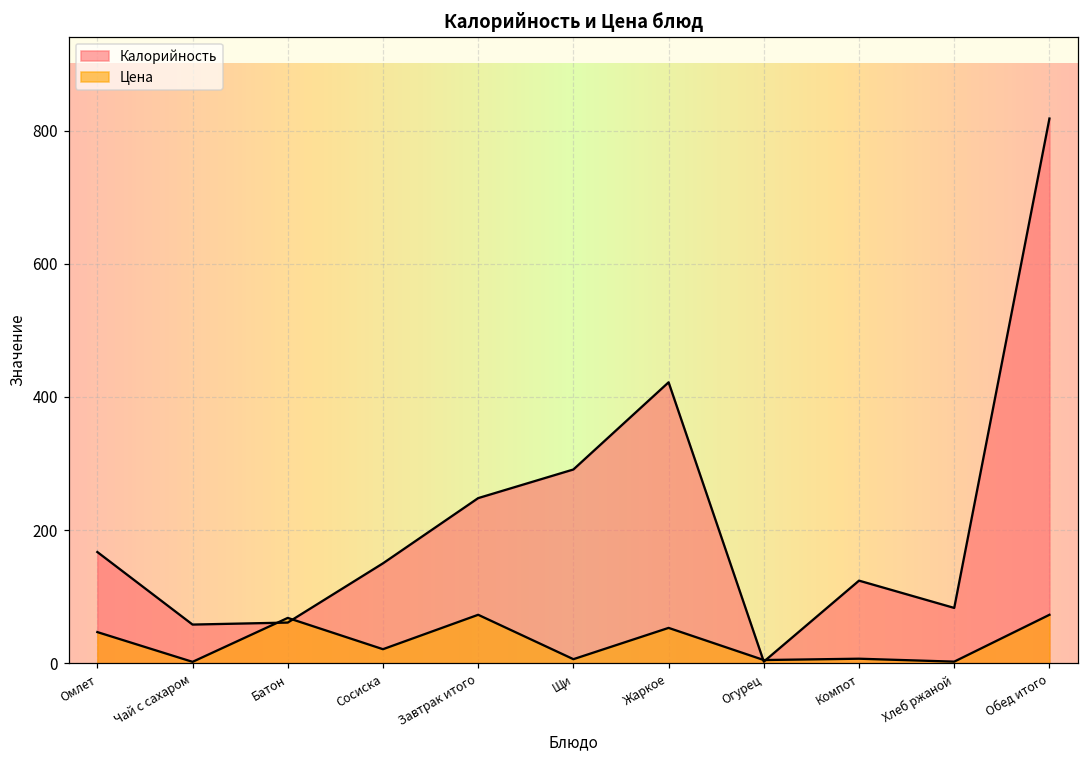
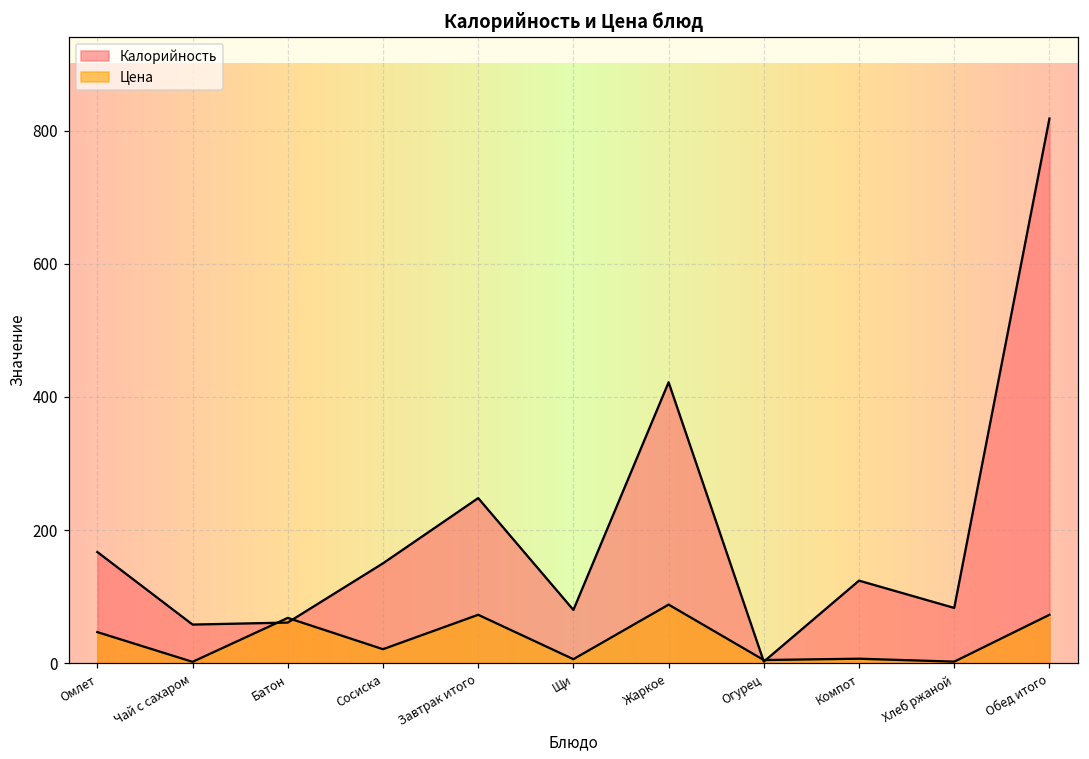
  {
    "Калорийность": {
      "Омлет": 170,
      "Чай с сахаром": 60,
      "Батон": 60,
      "Сосиска": 150,
      "Завтрак итого": 250,
-     "Щи": 290,
+     "Щи": 80,
      "Жаркое": 420,
      "Компот": 120,
      "Хлеб ржаной": 80,
      "Обед итого": 820
    },
    "Цена": {
      "Омлет": 50,
      "Чай с сахаром": 0,
      "Батон": 70,
      "Сосиска": 20,
      "Завтрак итого": 70,
      "Щи": 10,
-     "Жаркое": 50,
+     "Жаркое": 90,
      "Компот": 10,
      "Хлеб ржаной": 0,
      "Обед итого": 70
    }
  }
